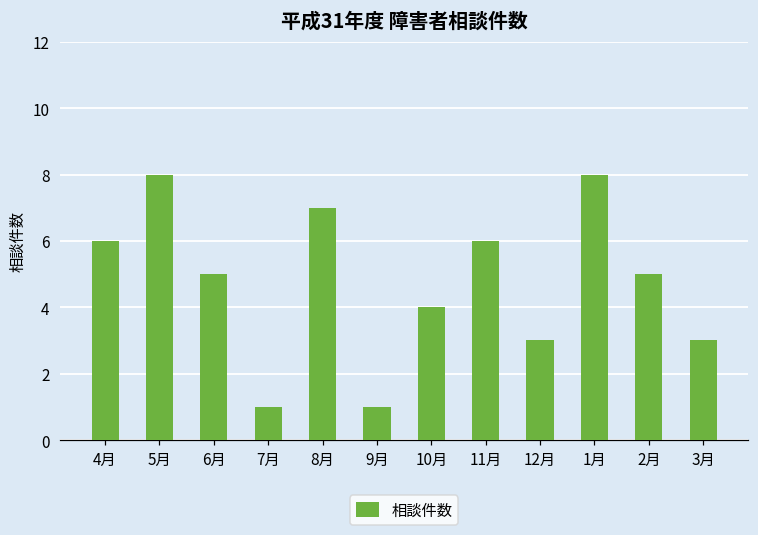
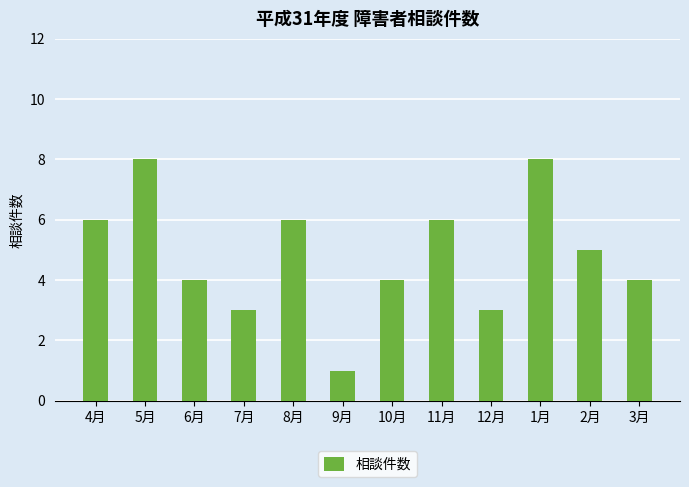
  {
    "4月": 6,
    "5月": 8,
-   "6月": 5,
-   "7月": 1,
-   "8月": 7,
+   "6月": 4,
+   "7月": 3,
+   "8月": 6,
    "9月": 1,
    "10月": 4,
    "11月": 6,
    "12月": 3,
    "1月": 8,
    "2月": 5,
-   "3月": 3
+   "3月": 4
  }
